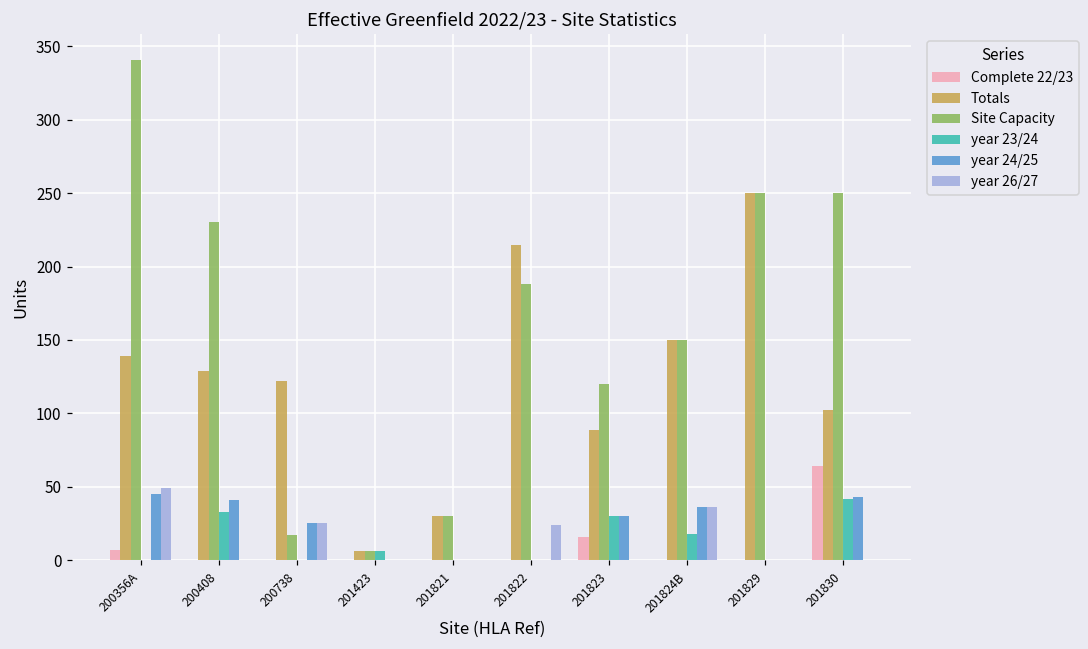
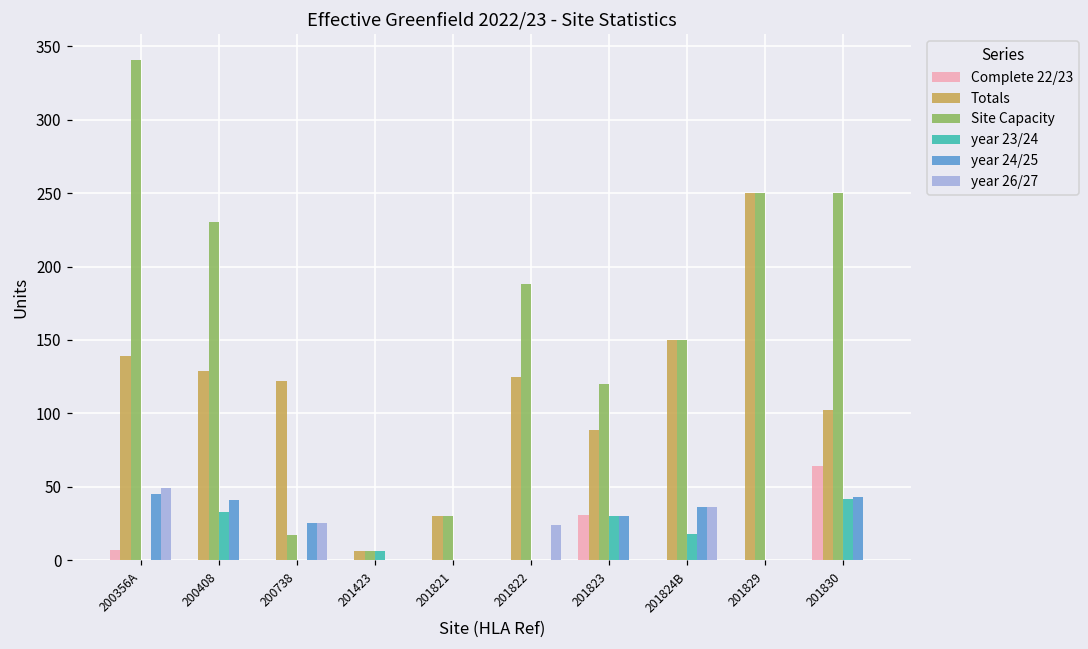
  {
    "Complete 22/23": {
      "200356A": 7,
      "200408": 0,
      "200738": 0,
      "201423": 0,
      "201821": 0,
      "201822": 0,
-     "201823": 16,
+     "201823": 31,
      "201824B": 0,
      "201829": 0,
      "201830": 64
    },
    "Totals": {
      "200356A": 139,
      "200408": 129,
      "200738": 122,
      "201423": 6,
      "201821": 30,
-     "201822": 215,
+     "201822": 125,
      "201823": 89,
      "201824B": 150,
      "201829": 250,
      "201830": 102
    },
    "Site Capacity": {
      "200356A": 341,
      "200408": 230,
      "200738": 17,
      "201423": 6,
      "201821": 30,
      "201822": 188,
      "201823": 120,
      "201824B": 150,
      "201829": 250,
      "201830": 250
    },
    "year 26/27": {
      "200356A": 49,
      "200408": 0,
      "200738": 25,
      "201423": 0,
      "201821": 0,
      "201822": 24,
      "201823": 0,
      "201824B": 36,
      "201829": 0,
      "201830": 0
    }
  }
